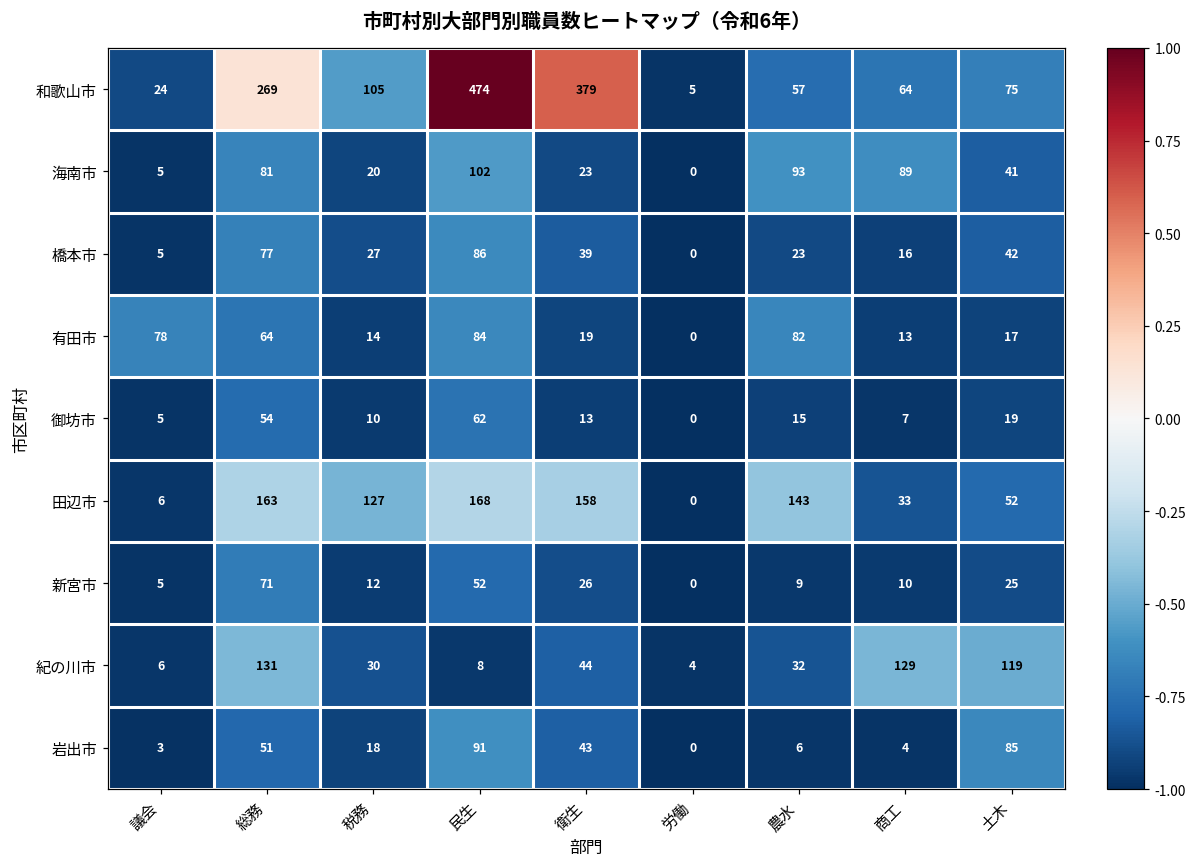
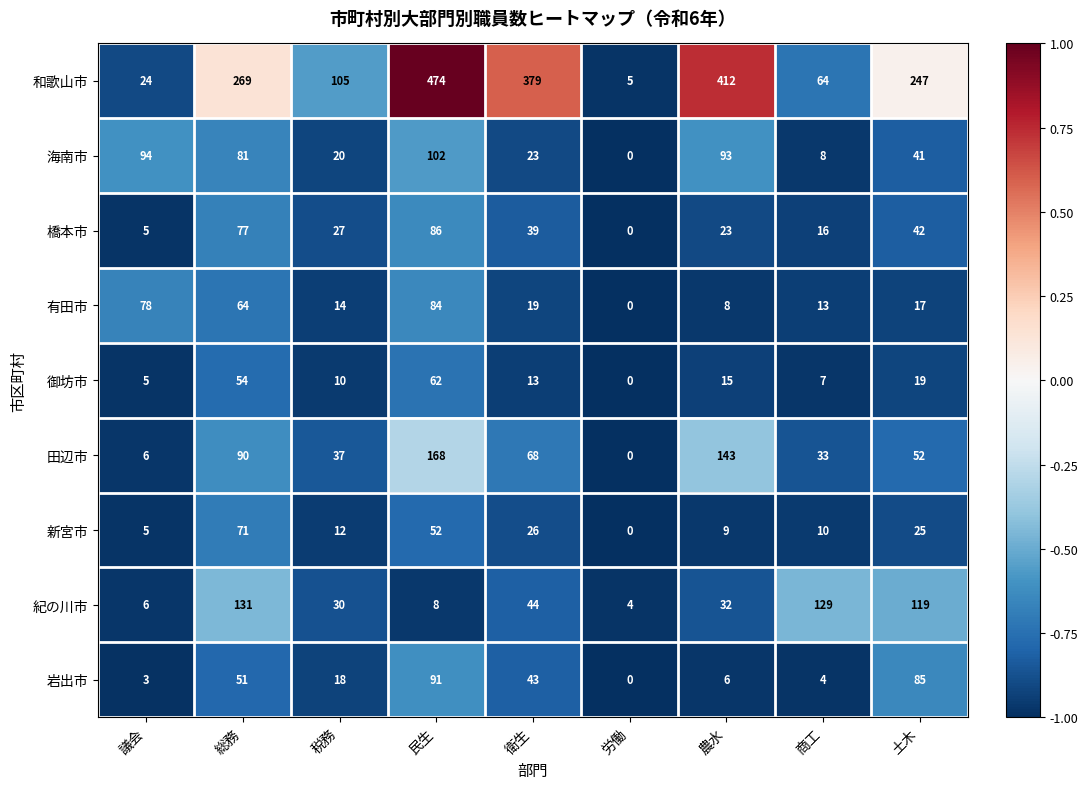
  {
    "和歌山市": {
      "議会": 24,
      "総務": 269,
      "税務": 105,
      "民生": 474,
      "衛生": 379,
      "労働": 5,
-     "農水": 57,
+     "農水": 412,
      "商工": 64,
-     "土木": 75
+     "土木": 247
    },
    "海南市": {
-     "議会": 5,
+     "議会": 94,
      "総務": 81,
      "税務": 20,
      "民生": 102,
      "衛生": 23,
      "労働": 0,
      "農水": 93,
-     "商工": 89,
+     "商工": 8,
      "土木": 41
    },
    "橋本市": {
      "議会": 5,
      "総務": 77,
      "税務": 27,
      "民生": 86,
      "衛生": 39,
      "労働": 0,
      "農水": 23,
      "商工": 16,
      "土木": 42
    },
    "有田市": {
      "議会": 78,
      "総務": 64,
      "税務": 14,
      "民生": 84,
      "衛生": 19,
      "労働": 0,
-     "農水": 82,
+     "農水": 8,
      "商工": 13,
      "土木": 17
    },
    "御坊市": {
      "議会": 5,
      "総務": 54,
      "税務": 10,
      "民生": 62,
      "衛生": 13,
      "労働": 0,
      "農水": 15,
      "商工": 7,
      "土木": 19
    },
    "田辺市": {
      "議会": 6,
-     "総務": 163,
-     "税務": 127,
+     "総務": 90,
+     "税務": 37,
      "民生": 168,
-     "衛生": 158,
+     "衛生": 68,
      "労働": 0,
      "農水": 143,
      "商工": 33,
      "土木": 52
    },
    "新宮市": {
      "議会": 5,
      "総務": 71,
      "税務": 12,
      "民生": 52,
      "衛生": 26,
      "労働": 0,
      "農水": 9,
      "商工": 10,
      "土木": 25
    },
    "紀の川市": {
      "議会": 6,
      "総務": 131,
      "税務": 30,
      "民生": 8,
      "衛生": 44,
      "労働": 4,
      "農水": 32,
      "商工": 129,
      "土木": 119
    },
    "岩出市": {
      "議会": 3,
      "総務": 51,
      "税務": 18,
      "民生": 91,
      "衛生": 43,
      "労働": 0,
      "農水": 6,
      "商工": 4,
      "土木": 85
    }
  }
